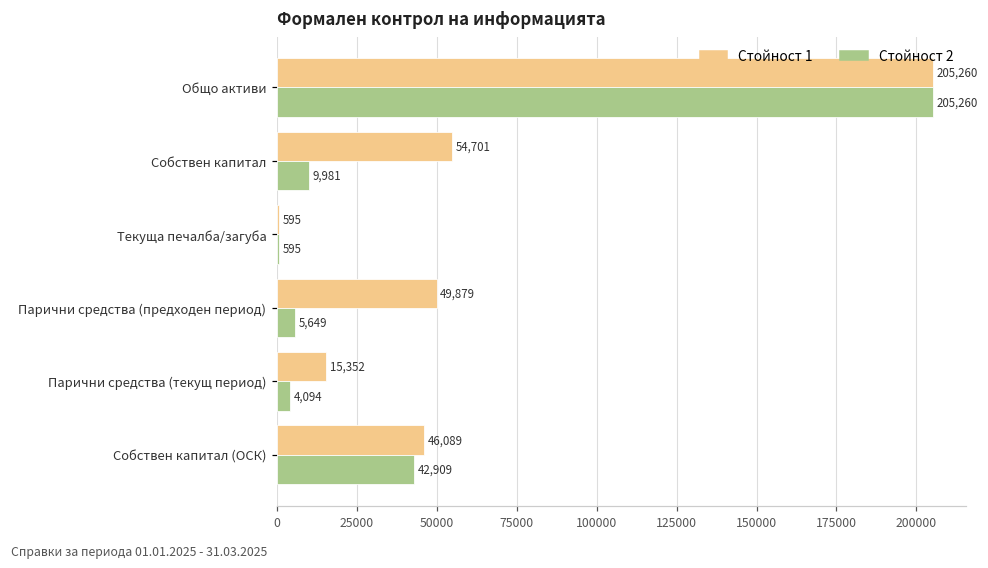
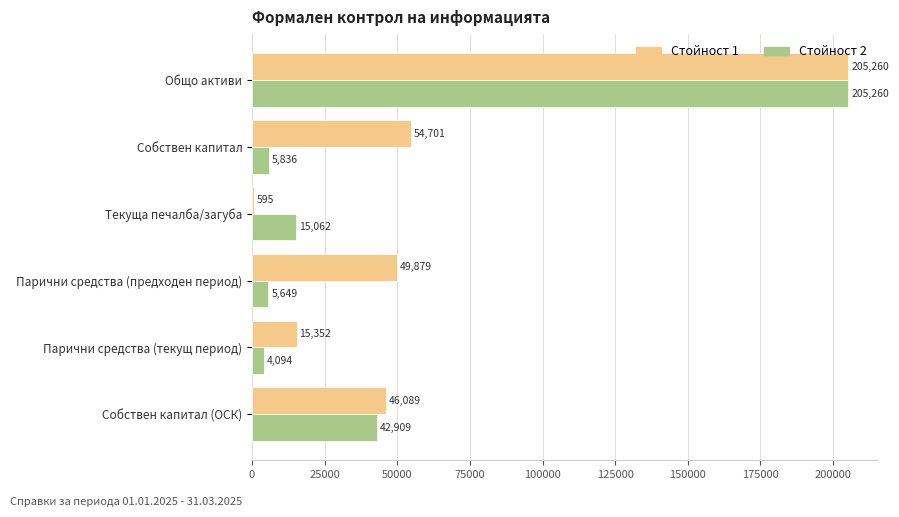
  {
    "Стойност 1": {
      "Общо активи": "205,260",
      "Собствен капитал": "54,701",
      "Текуща печалба/загуба": "595",
      "Парични средства (предходен период)": "49,879",
      "Парични средства (текущ период)": "15,352",
      "Собствен капитал (ОСК)": "46,089"
    },
    "Стойност 2": {
      "Общо активи": "205,260",
-     "Собствен капитал": "9,981",
-     "Текуща печалба/загуба": "595",
+     "Собствен капитал": "5,836",
+     "Текуща печалба/загуба": "15,062",
      "Парични средства (предходен период)": "5,649",
      "Парични средства (текущ период)": "4,094",
      "Собствен капитал (ОСК)": "42,909"
    }
  }
